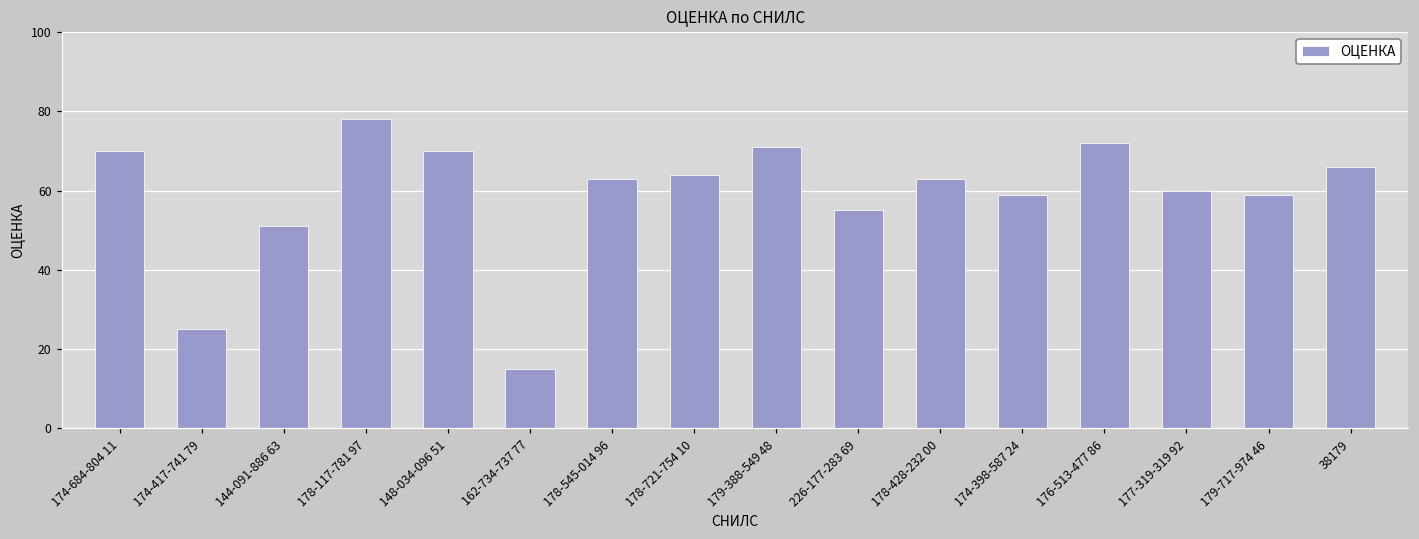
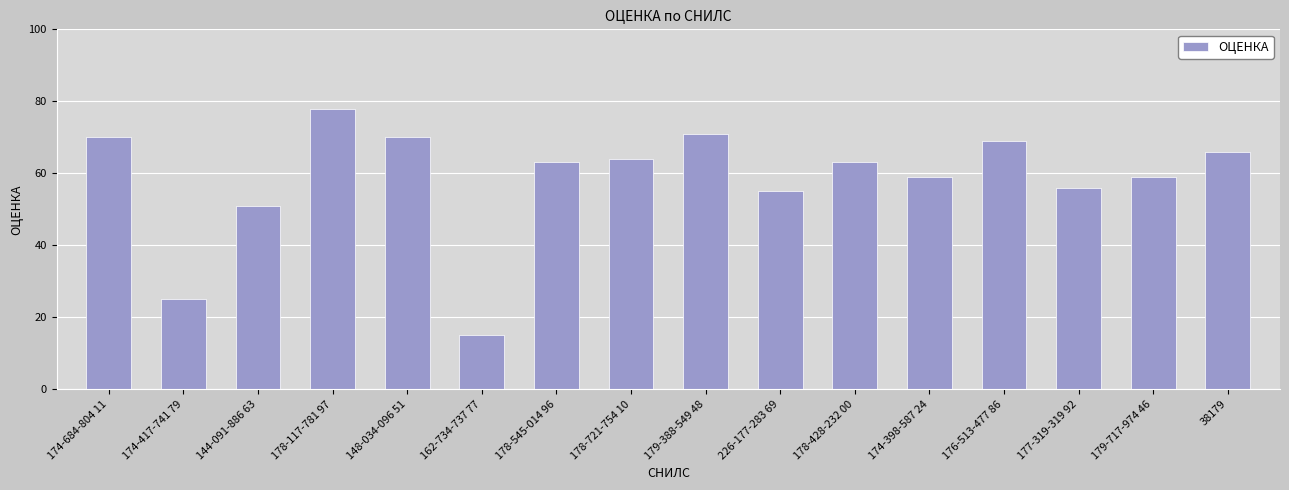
  {
    "174-684-804 11": 70,
    "174-417-741 79": 25,
    "144-091-886 63": 51,
    "178-117-781 97": 78,
    "148-034-096 51": 70,
    "162-734-737 77": 15,
    "178-545-014 96": 63,
    "178-721-754 10": 64,
    "179-388-549 48": 71,
    "226-177-283 69": 55,
    "178-428-232 00": 63,
    "174-398-587 24": 59,
-   "176-513-477 86": 72,
-   "177-319-319 92": 60,
+   "176-513-477 86": 69,
+   "177-319-319 92": 56,
    "179-717-974 46": 59,
    "38179": 66
  }
